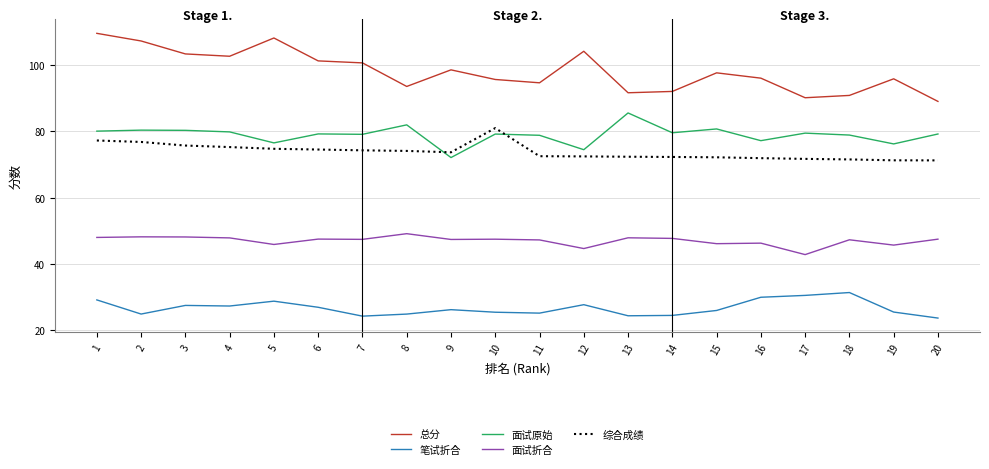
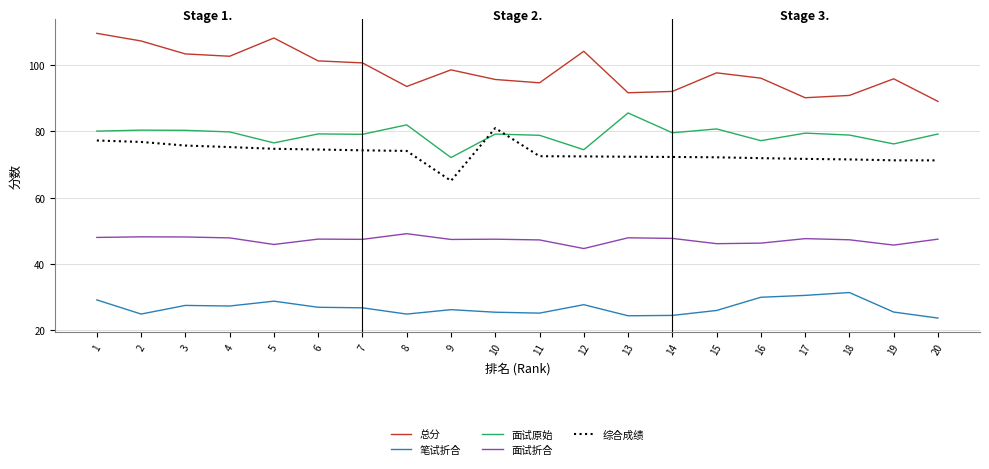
  {
    "总分": {
      "1": 110,
      "2": 107,
      "3": 103,
      "4": 103,
      "5": 108,
      "6": 101,
      "7": 101,
      "8": 94,
      "9": 99,
      "10": 96,
      "11": 95,
      "12": 104,
      "13": 92,
      "14": 92,
      "15": 98,
      "16": 96,
      "17": 90,
      "18": 91,
      "19": 96,
      "20": 89
    },
    "笔试折合": {
      "1": 29,
      "2": 25,
      "3": 28,
      "4": 27,
      "5": 29,
      "6": 27,
-     "7": 24,
+     "7": 27,
      "8": 25,
      "9": 26,
      "10": 25,
      "11": 25,
      "12": 28,
      "13": 24,
      "14": 25,
      "15": 26,
      "16": 30,
      "17": 31,
      "18": 31,
      "19": 26,
      "20": 24
    },
    "面试原始": {
      "1": 80,
      "2": 80,
      "3": 80,
      "4": 80,
      "5": 77,
      "6": 79,
      "7": 79,
      "8": 82,
      "9": 72,
      "10": 79,
      "11": 79,
      "12": 74,
      "13": 86,
      "14": 80,
      "15": 81,
      "16": 77,
      "17": 79,
      "18": 79,
      "19": 76,
      "20": 79
    },
    "面试折合": {
      "1": 48,
      "2": 48,
      "3": 48,
      "4": 48,
      "5": 46,
      "6": 48,
      "7": 47,
      "8": 49,
      "9": 47,
      "10": 47,
      "11": 47,
      "12": 45,
      "13": 48,
      "14": 48,
      "15": 46,
      "16": 46,
-     "17": 43,
+     "17": 48,
      "18": 47,
      "19": 46,
      "20": 48
    },
    "综合成绩": {
      "1": 77,
      "2": 77,
      "3": 76,
      "4": 75,
      "5": 75,
      "6": 75,
      "7": 74,
      "8": 74,
-     "9": 74,
+     "9": 65,
      "10": 81,
      "11": 72,
      "12": 72,
      "13": 72,
      "14": 72,
      "15": 72,
      "16": 72,
      "17": 72,
      "18": 72,
      "19": 71,
      "20": 71
    }
  }
